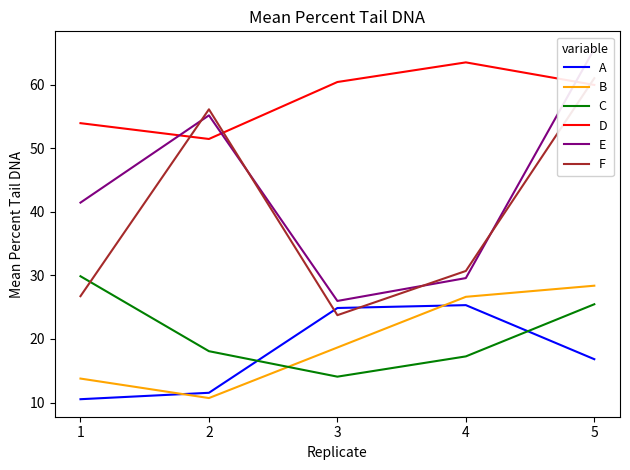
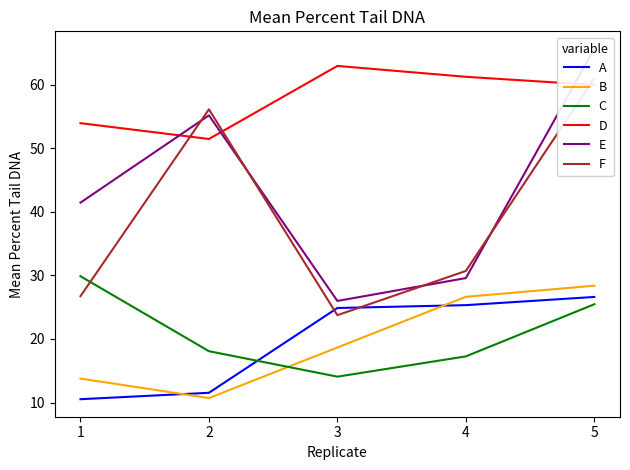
  {
    "A": {
      "1": 11,
      "2": 12,
      "3": 25,
      "4": 25,
-     "5": 17
+     "5": 27
    },
    "B": {
      "1": 14,
      "2": 11,
      "3": 19,
      "4": 27,
      "5": 28
    },
    "C": {
      "1": 30,
      "2": 18,
      "3": 14,
      "4": 17,
      "5": 25
    },
    "D": {
      "1": 54,
      "2": 51,
-     "3": 60,
-     "4": 64
+     "3": 63,
+     "4": 61
    },
    "E": {
      "1": 41,
      "2": 55,
      "3": 26,
      "4": 30
    },
    "F": {
      "1": 27,
      "2": 56,
      "3": 24,
      "4": 31
    }
  }
